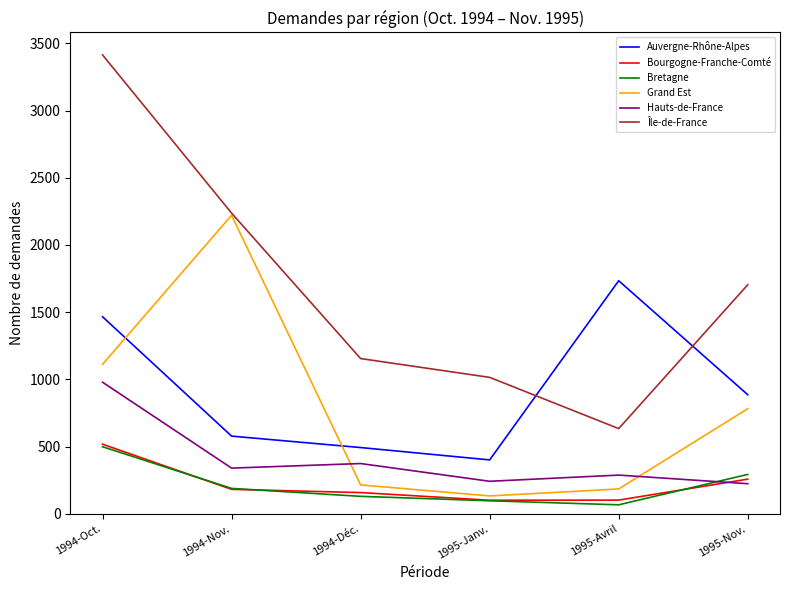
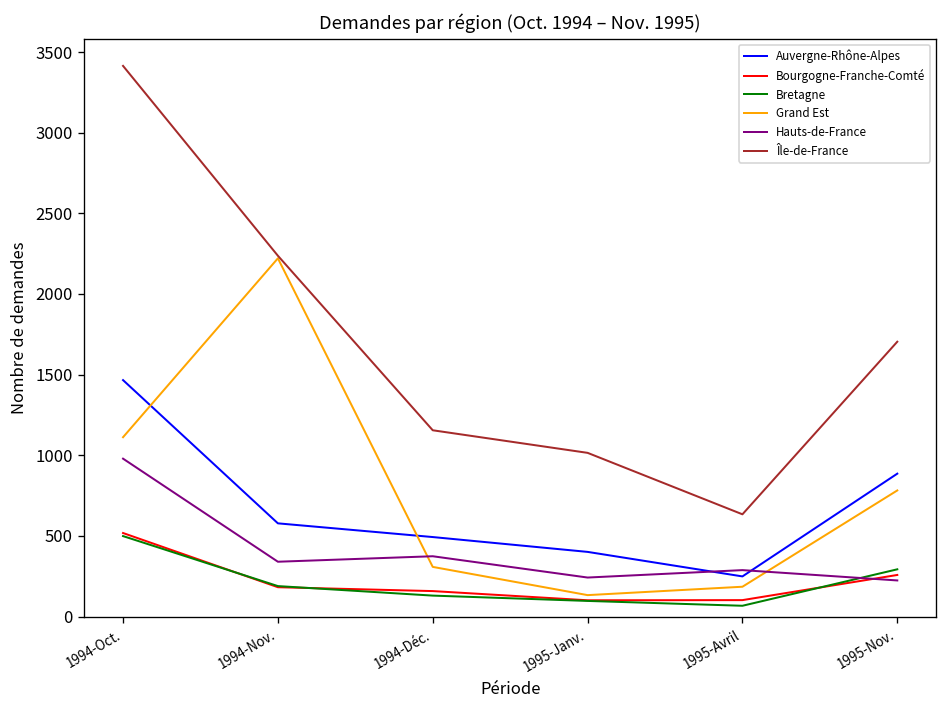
  {
    "Auvergne-Rhône-Alpes": {
      "1994-Oct.": 1470,
      "1994-Nov.": 580,
      "1994-Déc.": 490,
      "1995-Janv.": 400,
-     "1995-Avril": 1730,
+     "1995-Avril": 250,
      "1995-Nov.": 890
    },
    "Bourgogne-Franche-Comté": {
      "1994-Déc.": 160,
      "1995-Avril": 100,
      "1995-Nov.": 260
    },
    "Bretagne": {
      "1994-Déc.": 130,
      "1995-Avril": 70,
      "1995-Nov.": 290
    },
    "Grand Est": {
      "1994-Oct.": 1110,
-     "1994-Déc.": 220,
+     "1994-Déc.": 310,
      "1995-Janv.": 130,
      "1995-Avril": 190,
      "1995-Nov.": 780
    },
    "Hauts-de-France": {
      "1994-Oct.": 980,
      "1994-Nov.": 340,
      "1994-Déc.": 370,
      "1995-Janv.": 240,
      "1995-Avril": 290,
      "1995-Nov.": 220
    },
    "Île-de-France": {
      "1994-Oct.": 3410,
      "1994-Déc.": 1160,
      "1995-Janv.": 1020,
      "1995-Avril": 630,
      "1995-Nov.": 1700
    }
  }
